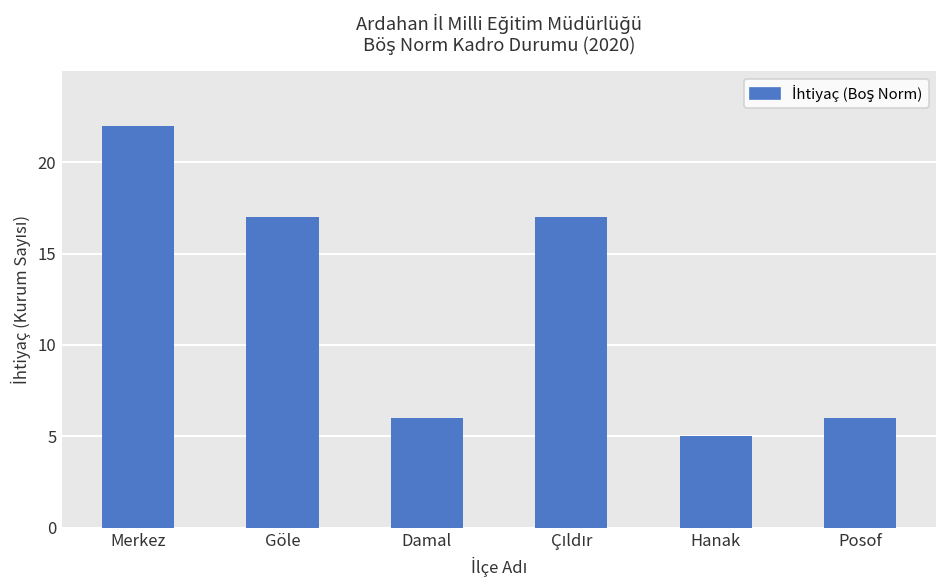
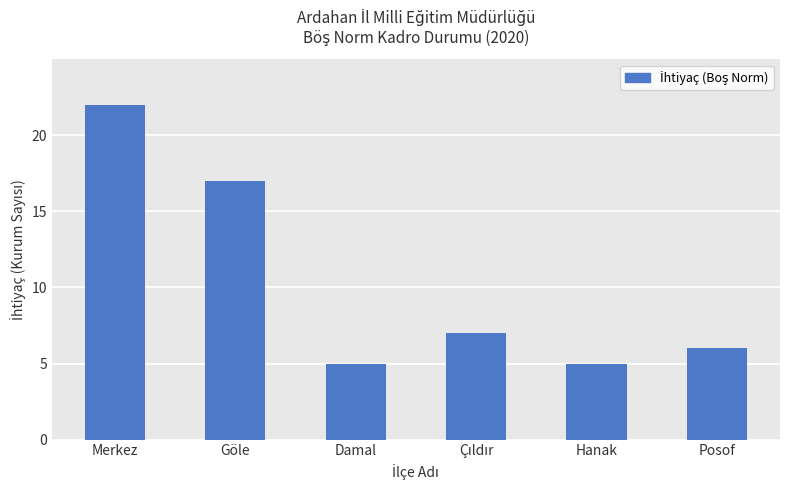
  {
    "Merkez": 22,
    "Göle": 17,
-   "Damal": 6,
-   "Çıldır": 17,
+   "Damal": 5,
+   "Çıldır": 7,
    "Hanak": 5,
    "Posof": 6
  }
